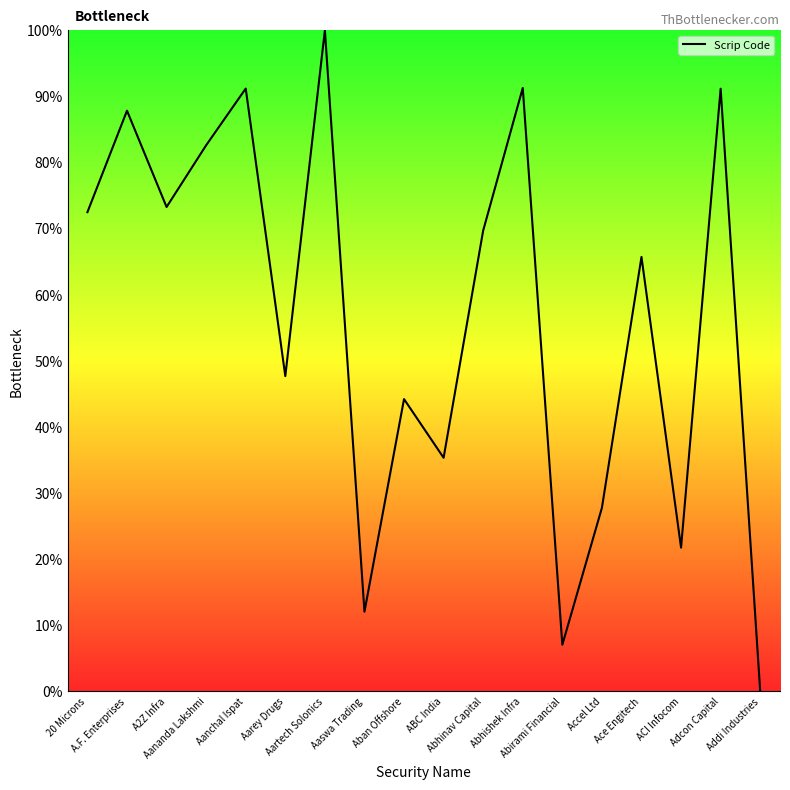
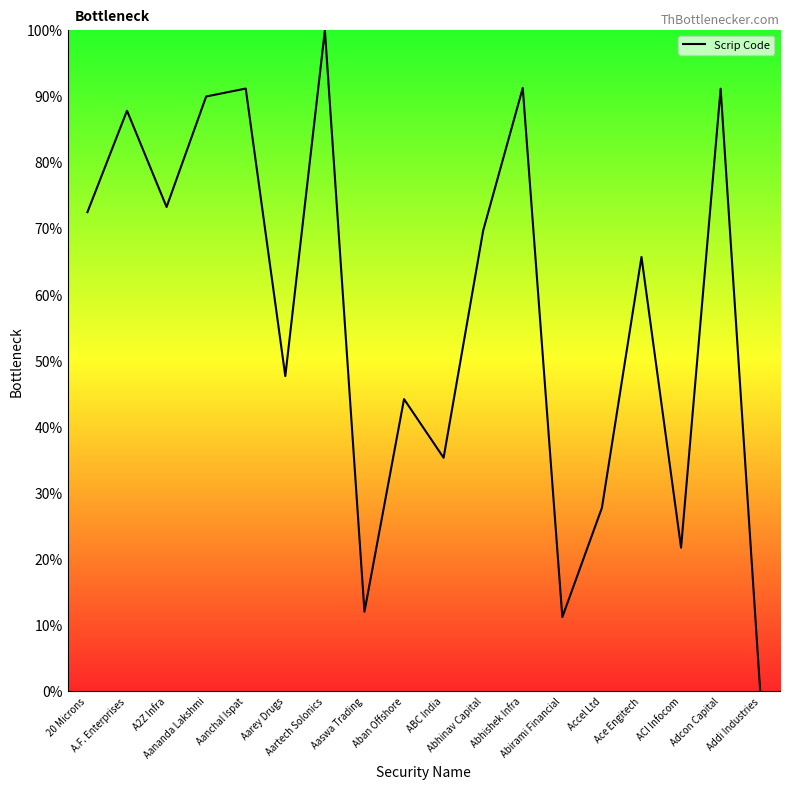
  {
    "20 Microns": "72%",
    "A.F. Enterprises": "88%",
    "A2Z Infra": "73%",
-   "Aananda Lakshmi": "83%",
+   "Aananda Lakshmi": "90%",
    "Aanchal Ispat": "91%",
    "Aarey Drugs": "48%",
    "Aartech Solonics": "100%",
    "Aaswa Trading": "12%",
    "Aban Offshore": "44%",
    "ABC India": "35%",
    "Abhinav Capital": "70%",
    "Abhishek Infra": "91%",
-   "Abirami Financial": "7%",
+   "Abirami Financial": "11%",
    "Accel Ltd": "28%",
    "Ace Engitech": "66%",
    "ACI Infocom": "22%",
    "Adcon Capital": "91%",
    "Addi Industries": "0%"
  }
